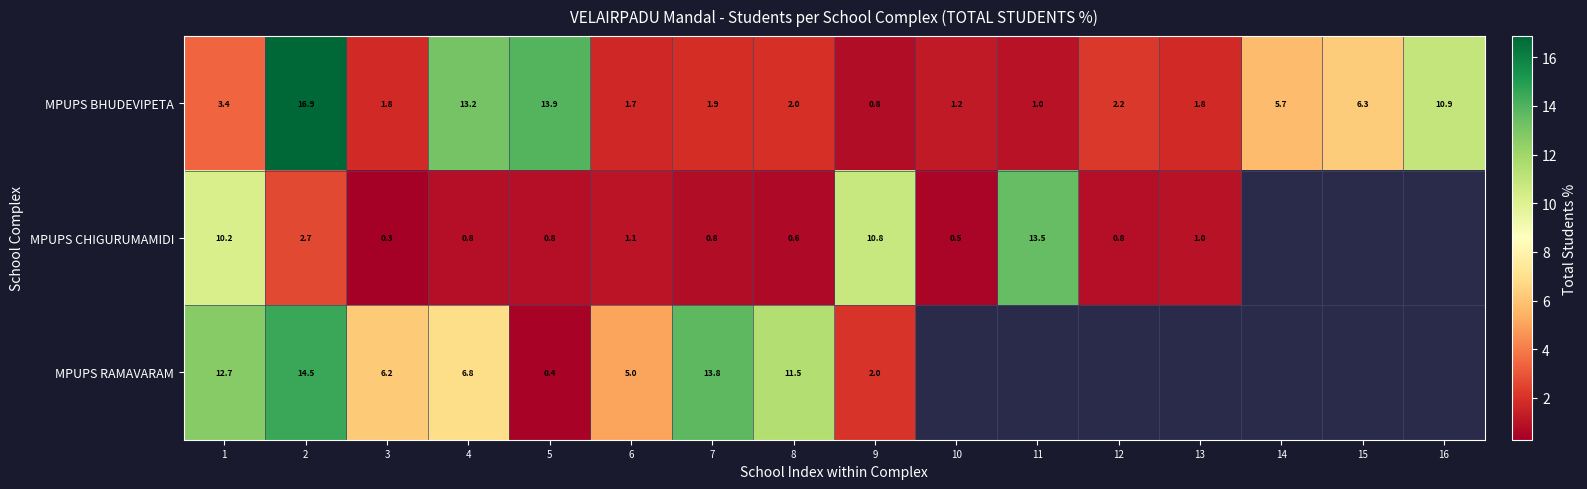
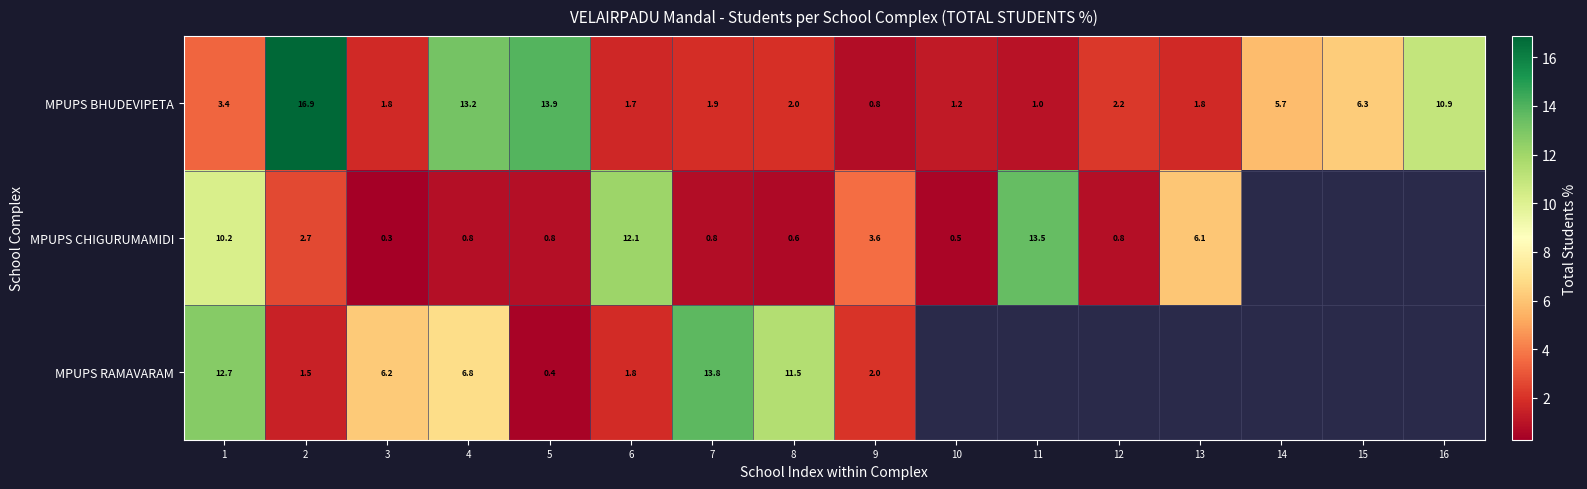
  {
    "MPUPS BHUDEVIPETA": {
      "1": 3.4,
      "2": 16.9,
      "3": 1.8,
      "4": 13.2,
      "5": 13.9,
      "6": 1.7,
      "7": 1.9,
      "8": 2.0,
      "9": 0.8,
      "10": 1.2,
      "11": 1.0,
      "12": 2.2,
      "13": 1.8,
      "14": 5.7,
      "15": 6.3,
      "16": 10.9
    },
    "MPUPS CHIGURUMAMIDI": {
      "1": 10.2,
      "2": 2.7,
      "3": 0.3,
      "4": 0.8,
      "5": 0.8,
-     "6": 1.1,
+     "6": 12.1,
      "7": 0.8,
      "8": 0.6,
-     "9": 10.8,
+     "9": 3.6,
      "10": 0.5,
      "11": 13.5,
      "12": 0.8,
-     "13": 1.0
+     "13": 6.1
    },
    "MPUPS RAMAVARAM": {
      "1": 12.7,
-     "2": 14.5,
+     "2": 1.5,
      "3": 6.2,
      "4": 6.8,
      "5": 0.4,
-     "6": 5.0,
+     "6": 1.8,
      "7": 13.8,
      "8": 11.5,
      "9": 2.0
    }
  }
